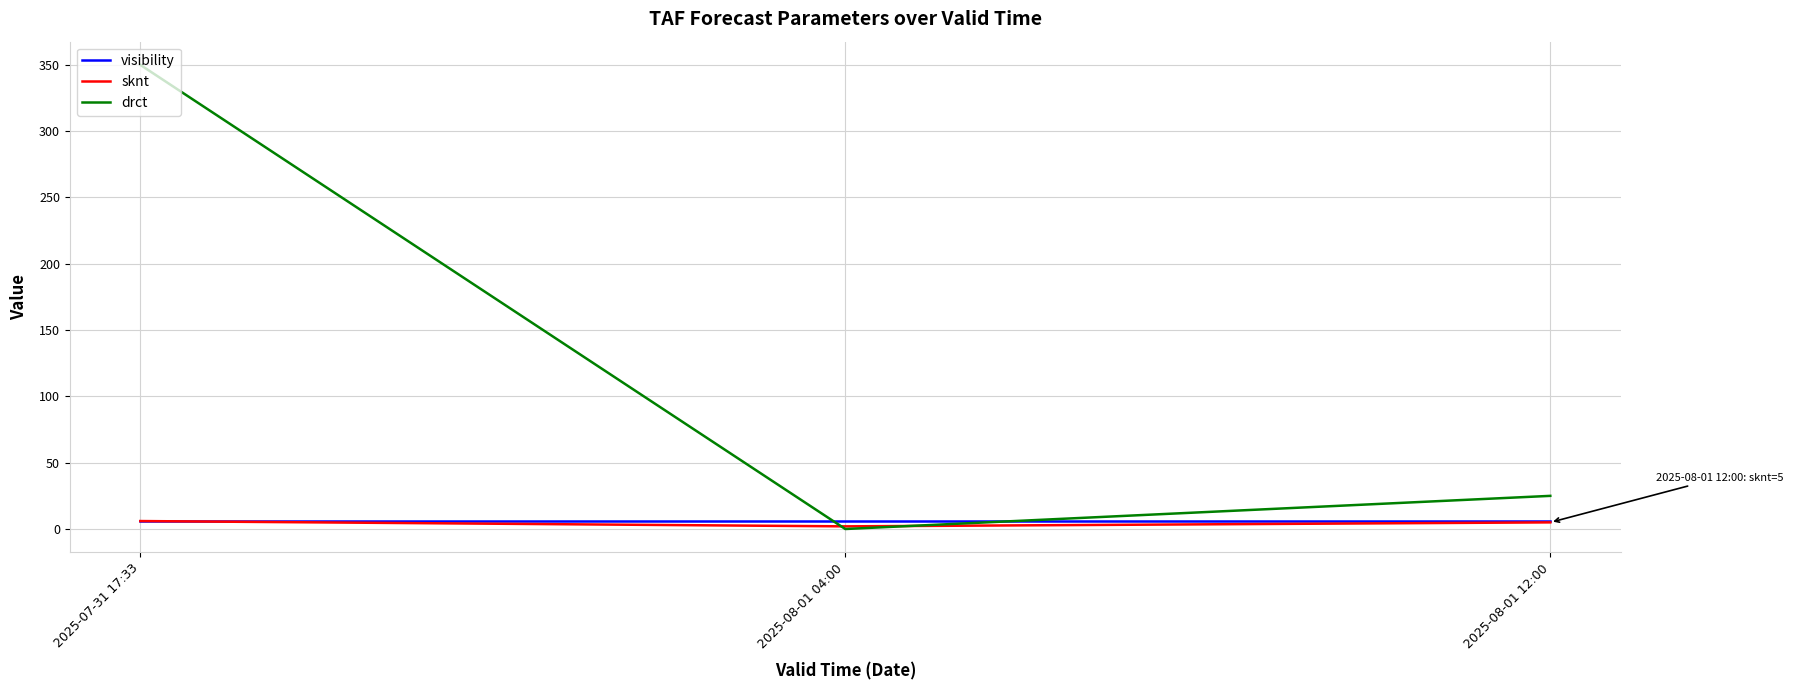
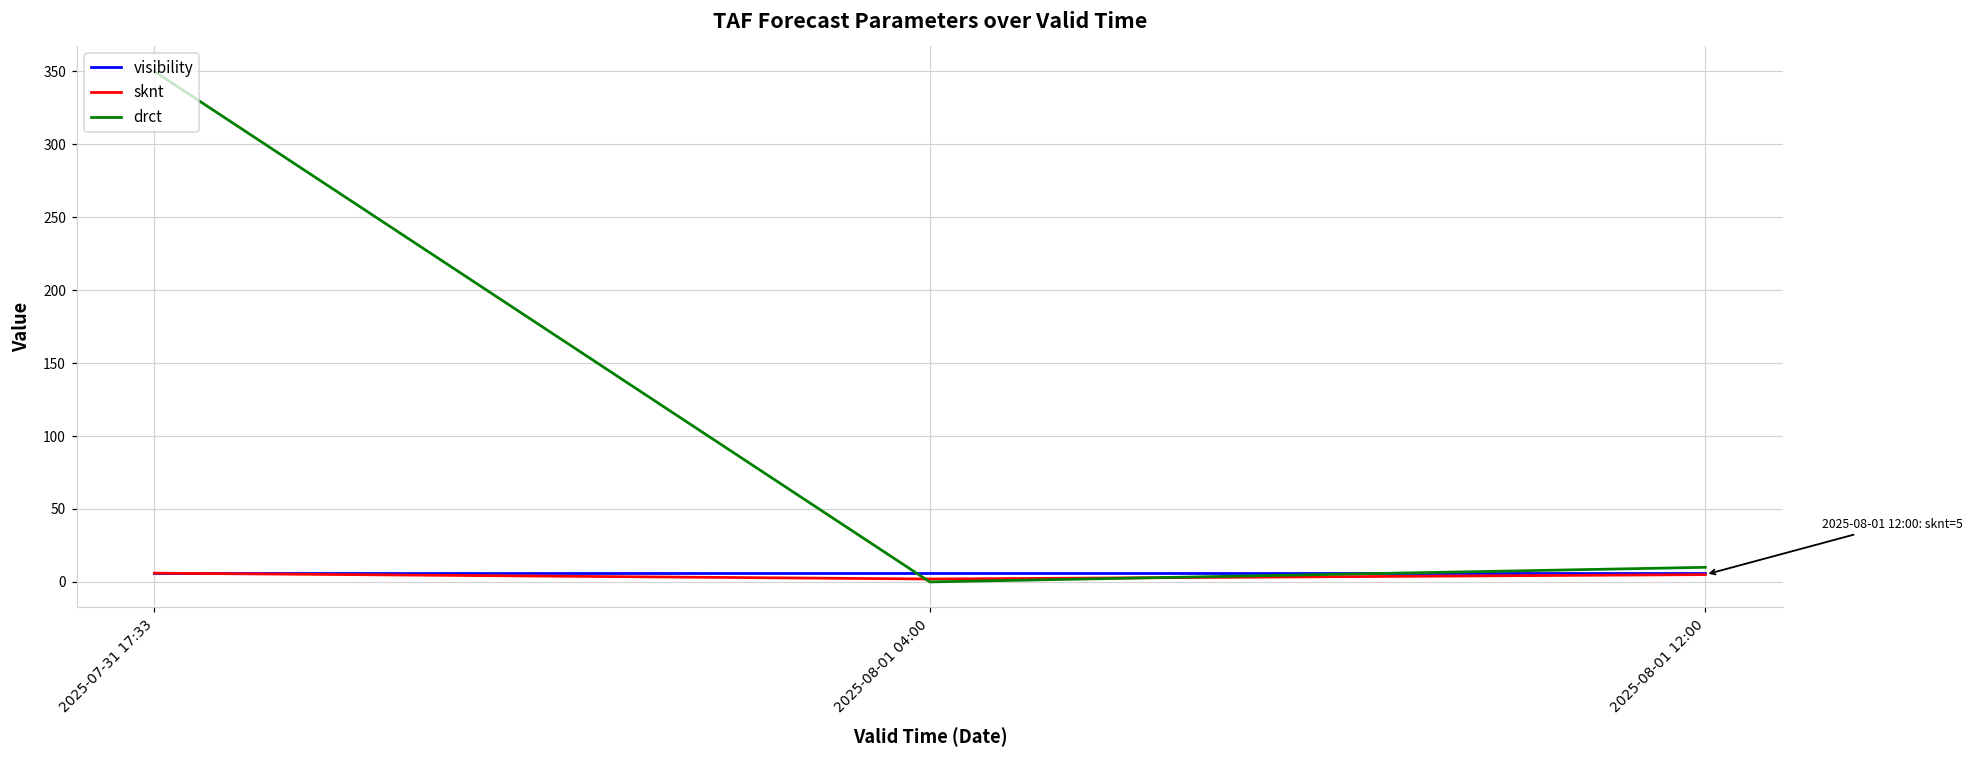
  {
    "visibility": {
      "2025-08-01 04:00": 6
    },
    "sknt": {
      "2025-08-01 04:00": 2
    },
    "drct": {
      "2025-08-01 04:00": 0,
-     "2025-08-01 12:00": 25
+     "2025-08-01 12:00": 10
    }
  }
